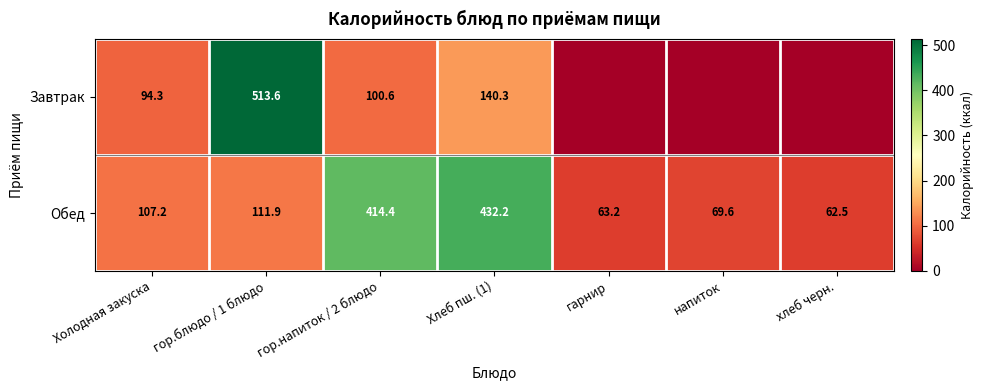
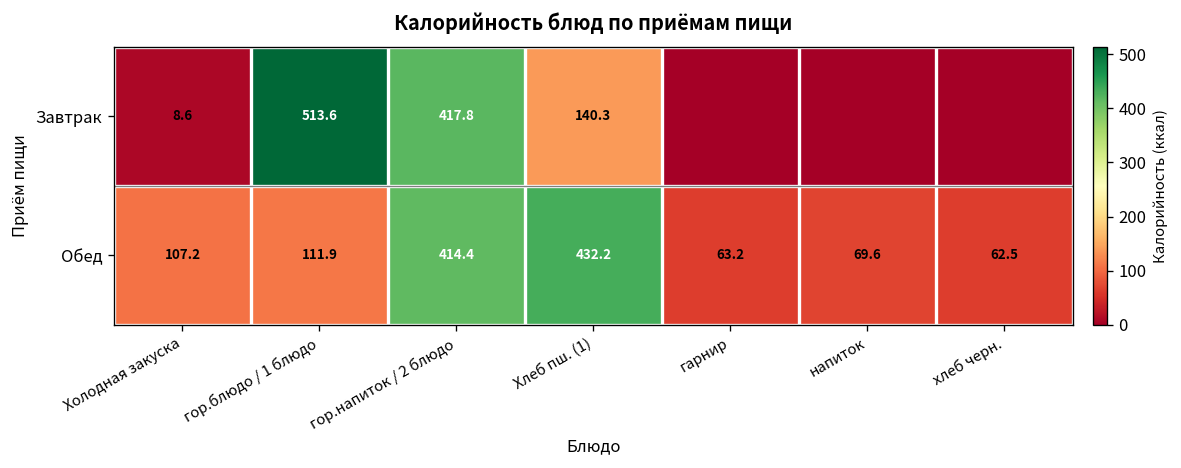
  {
    "Завтрак": {
-     "Холодная закуска": 94.3,
+     "Холодная закуска": 8.6,
      "гор.блюдо / 1 блюдо": 513.6,
-     "гор.напиток / 2 блюдо": 100.6,
+     "гор.напиток / 2 блюдо": 417.8,
      "Хлеб пш. (1)": 140.3
    },
    "Обед": {
      "Холодная закуска": 107.2,
      "гор.блюдо / 1 блюдо": 111.9,
      "гор.напиток / 2 блюдо": 414.4,
      "Хлеб пш. (1)": 432.2,
      "гарнир": 63.2,
      "напиток": 69.6,
      "хлеб черн.": 62.5
    }
  }
